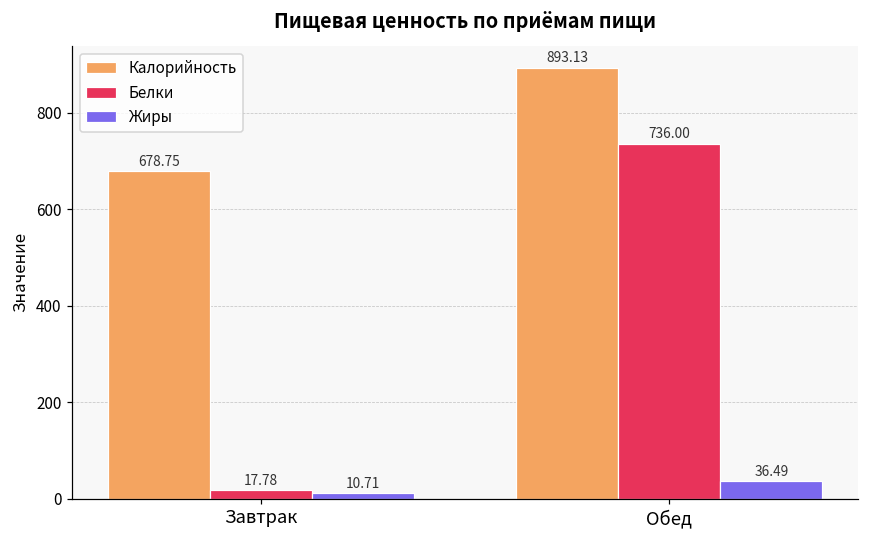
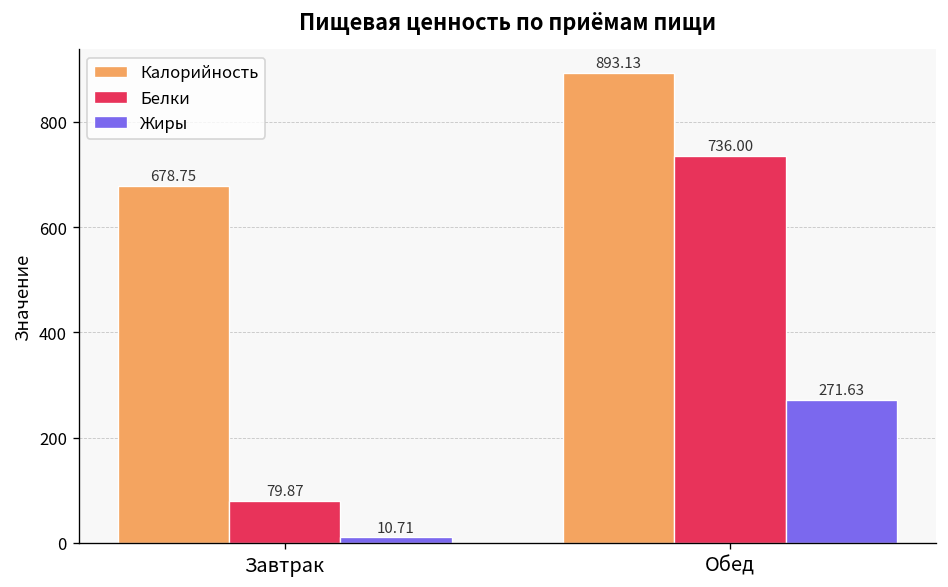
  {
    "Калорийность": {
      "Завтрак": 678.75,
      "Обед": 893.13
    },
    "Белки": {
-     "Завтрак": 17.78,
+     "Завтрак": 79.87,
      "Обед": 736.00
    },
    "Жиры": {
      "Завтрак": 10.71,
-     "Обед": 36.49
+     "Обед": 271.63
    }
  }
